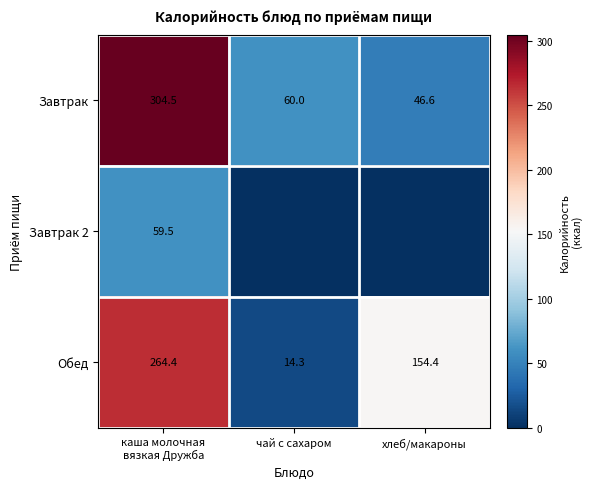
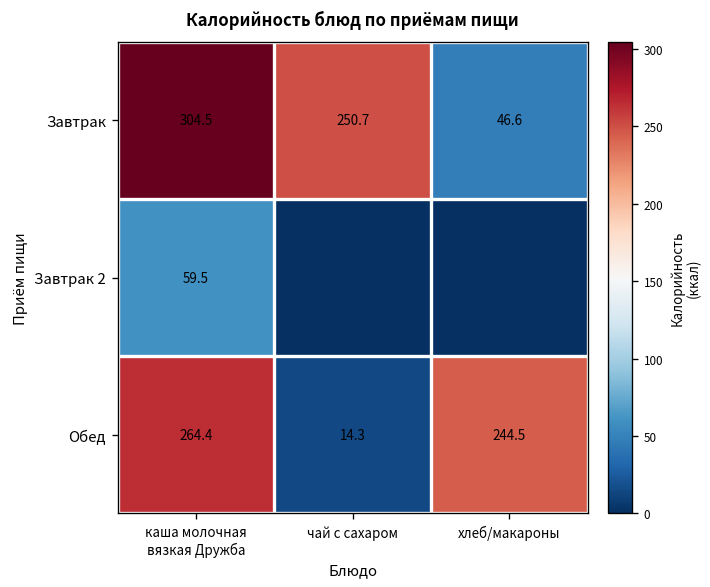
  {
    "Завтрак": {
      "каша молочная вязкая Дружба": 304.5,
-     "чай с сахаром": 60.0,
+     "чай с сахаром": 250.7,
      "хлеб/макароны": 46.6
    },
    "Завтрак 2": {
      "каша молочная вязкая Дружба": 59.5
    },
    "Обед": {
      "каша молочная вязкая Дружба": 264.4,
      "чай с сахаром": 14.3,
-     "хлеб/макароны": 154.4
+     "хлеб/макароны": 244.5
    }
  }
